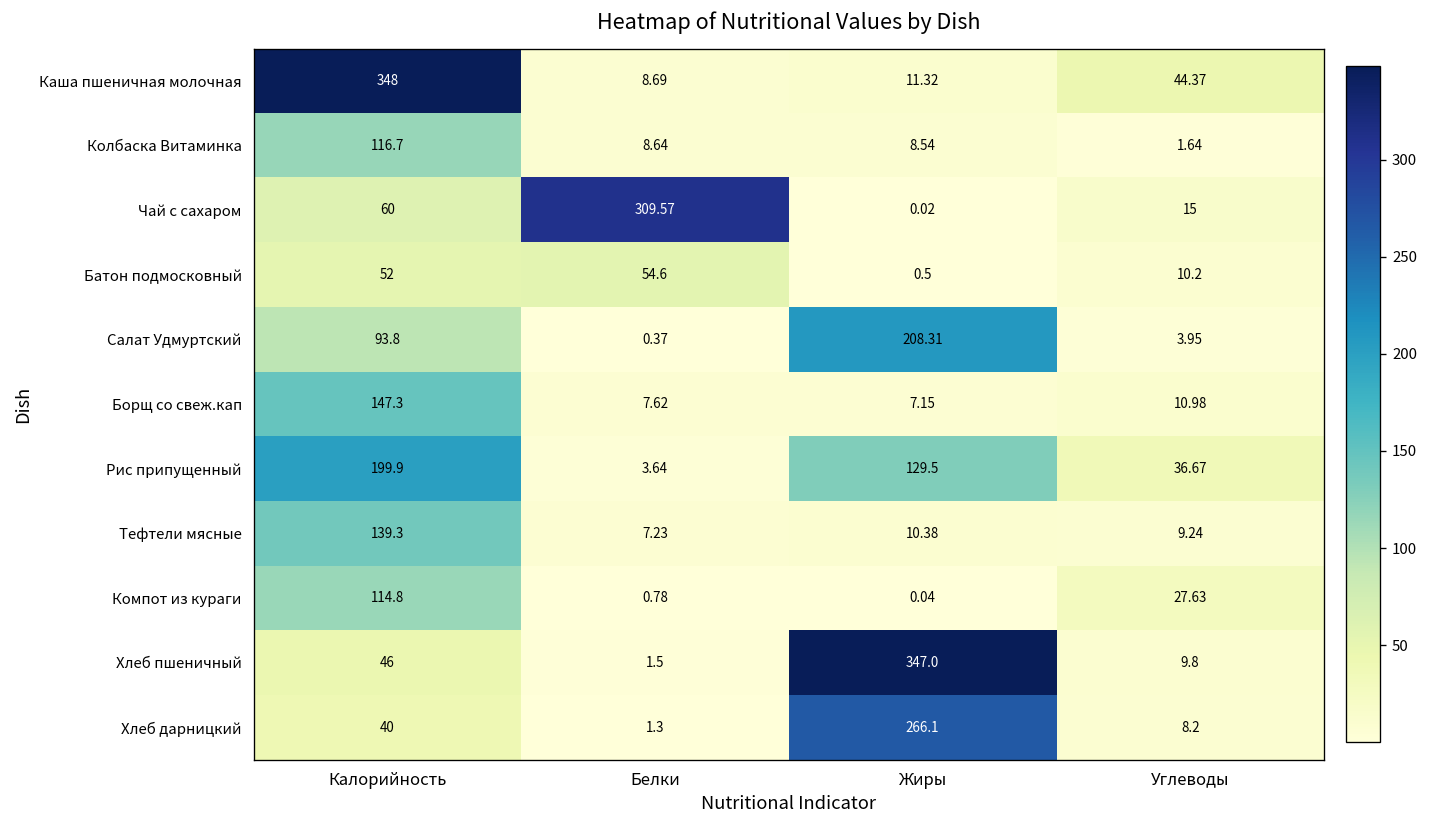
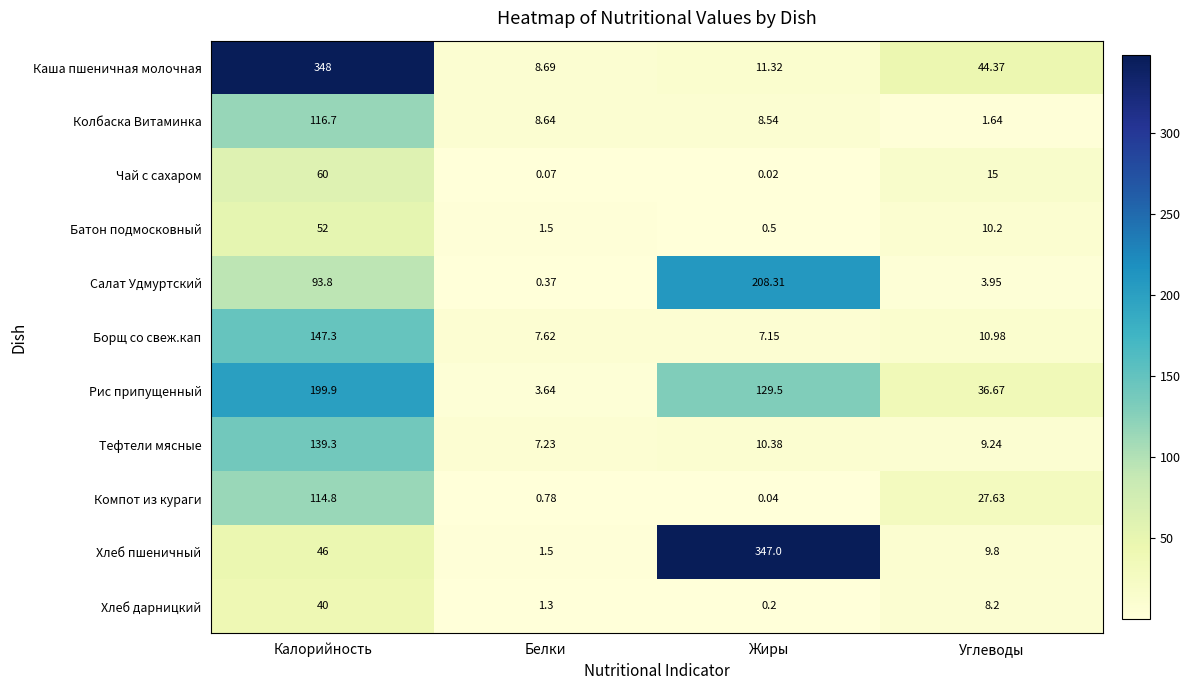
  {
    "Каша пшеничная молочная": {
      "Калорийность": 348,
      "Белки": 8.69,
      "Жиры": 11.32,
      "Углеводы": 44.37
    },
    "Колбаска Витаминка": {
      "Калорийность": 116.7,
      "Белки": 8.64,
      "Жиры": 8.54,
      "Углеводы": 1.64
    },
    "Чай с сахаром": {
      "Калорийность": 60,
-     "Белки": 309.57,
+     "Белки": 0.07,
      "Жиры": 0.02,
      "Углеводы": 15
    },
    "Батон подмосковный": {
      "Калорийность": 52,
-     "Белки": 54.6,
+     "Белки": 1.5,
      "Жиры": 0.5,
      "Углеводы": 10.2
    },
    "Салат Удмуртский": {
      "Калорийность": 93.8,
      "Белки": 0.37,
      "Жиры": 208.31,
      "Углеводы": 3.95
    },
    "Борщ со свеж.кап": {
      "Калорийность": 147.3,
      "Белки": 7.62,
      "Жиры": 7.15,
      "Углеводы": 10.98
    },
    "Рис припущенный": {
      "Калорийность": 199.9,
      "Белки": 3.64,
      "Жиры": 129.5,
      "Углеводы": 36.67
    },
    "Тефтели мясные": {
      "Калорийность": 139.3,
      "Белки": 7.23,
      "Жиры": 10.38,
      "Углеводы": 9.24
    },
    "Компот из кураги": {
      "Калорийность": 114.8,
      "Белки": 0.78,
      "Жиры": 0.04,
      "Углеводы": 27.63
    },
    "Хлеб пшеничный": {
      "Калорийность": 46,
      "Белки": 1.5,
      "Жиры": 347.0,
      "Углеводы": 9.8
    },
    "Хлеб дарницкий": {
      "Калорийность": 40,
      "Белки": 1.3,
-     "Жиры": 266.1,
+     "Жиры": 0.2,
      "Углеводы": 8.2
    }
  }
